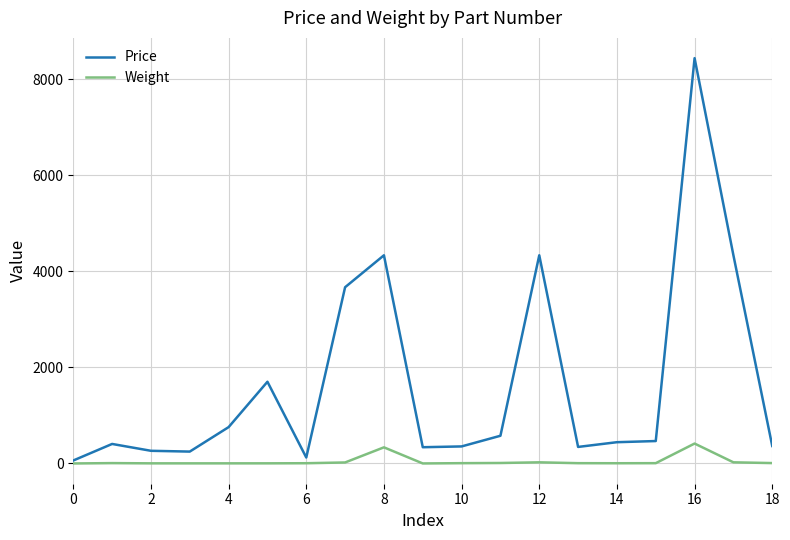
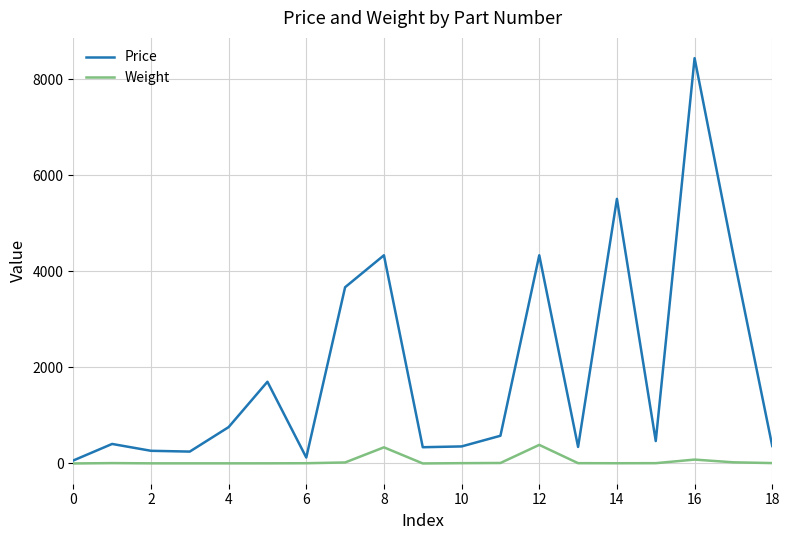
  {
    "Price": {
      "0": 100,
      "2": 300,
      "4": 800,
      "6": 100,
      "8": 4300,
      "10": 400,
      "12": 4300,
-     "14": 400,
+     "14": 5500,
      "16": 8400,
      "18": 400
    },
    "Weight": {
      "0": 0,
      "2": 0,
      "4": 0,
      "6": 0,
      "8": 300,
      "10": 0,
-     "12": 0,
+     "12": 400,
      "14": 0,
-     "16": 400,
+     "16": 100,
      "18": 0
    }
  }
